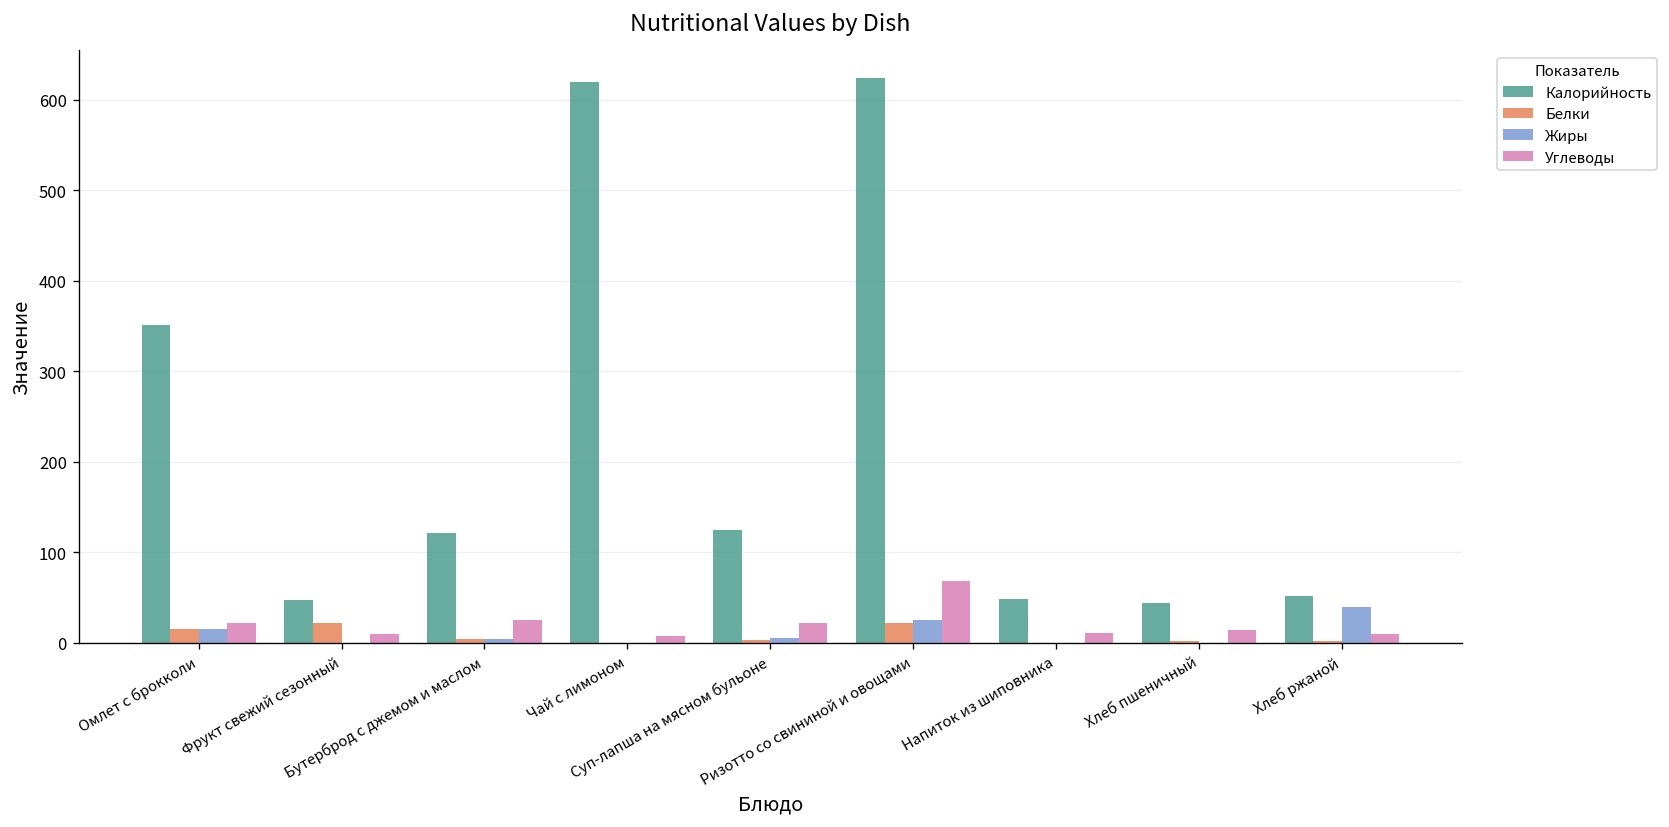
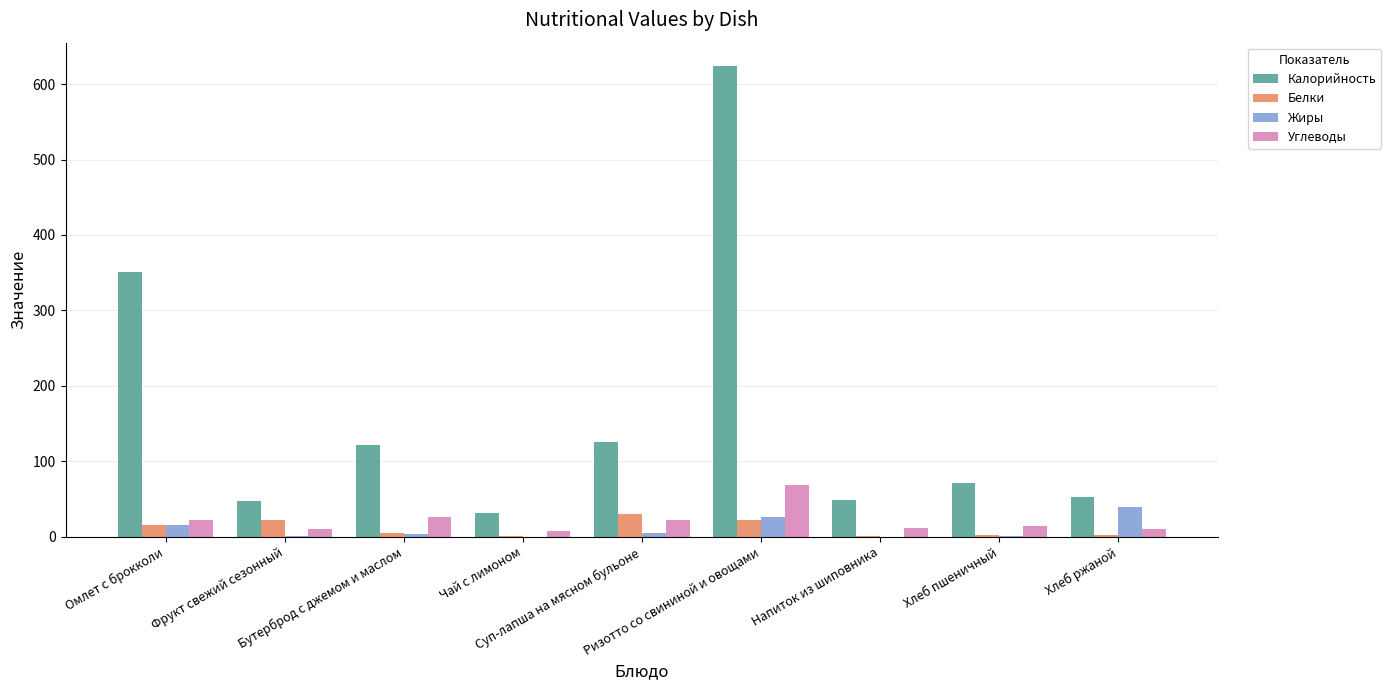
  {
    "Калорийность": {
      "Омлет с брокколи": 350,
      "Фрукт свежий сезонный": 50,
      "Бутерброд с джемом и маслом": 120,
-     "Чай с лимоном": 620,
+     "Чай с лимоном": 30,
      "Суп-лапша на мясном бульоне": 120,
      "Ризотто со свининой и овощами": 620,
      "Напиток из шиповника": 50,
-     "Хлеб пшеничный": 40,
+     "Хлеб пшеничный": 70,
      "Хлеб ржаной": 50
    },
    "Белки": {
      "Омлет с брокколи": 20,
      "Фрукт свежий сезонный": 20,
      "Бутерброд с джемом и маслом": 0,
-     "Суп-лапша на мясном бульоне": 0,
+     "Суп-лапша на мясном бульоне": 30,
      "Ризотто со свининой и овощами": 20
    },
    "Жиры": {
      "Омлет с брокколи": 20,
      "Бутерброд с джемом и маслом": 0,
      "Чай с лимоном": 0,
      "Суп-лапша на мясном бульоне": 10,
      "Ризотто со свининой и овощами": 30,
      "Хлеб ржаной": 40
    },
    "Углеводы": {
      "Омлет с брокколи": 20,
      "Фрукт свежий сезонный": 10,
      "Бутерброд с джемом и маслом": 30,
      "Чай с лимоном": 10,
      "Суп-лапша на мясном бульоне": 20,
      "Ризотто со свининой и овощами": 70,
      "Напиток из шиповника": 10,
      "Хлеб пшеничный": 10,
      "Хлеб ржаной": 10
    }
  }
